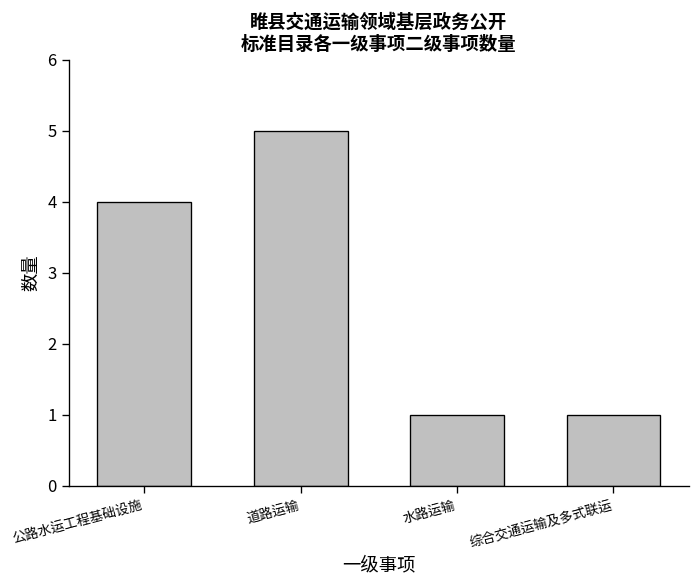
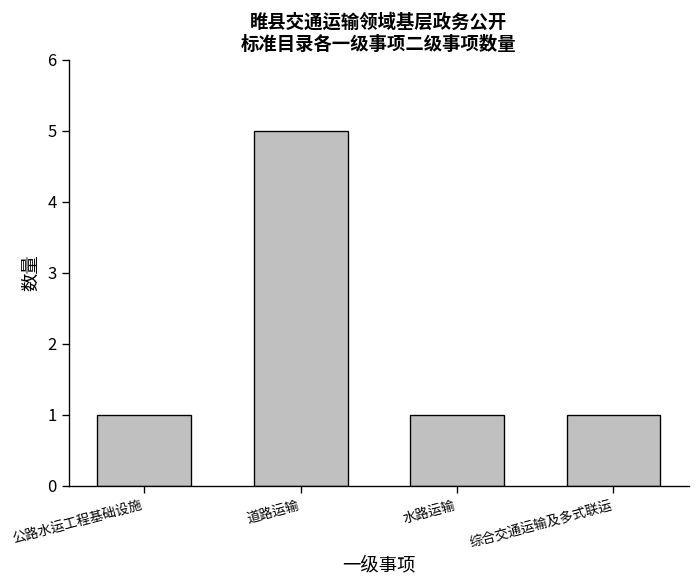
  {
-   "公路水运工程基础设施": 4,
+   "公路水运工程基础设施": 1,
    "道路运输": 5,
    "水路运输": 1,
    "综合交通运输及多式联运": 1
  }
